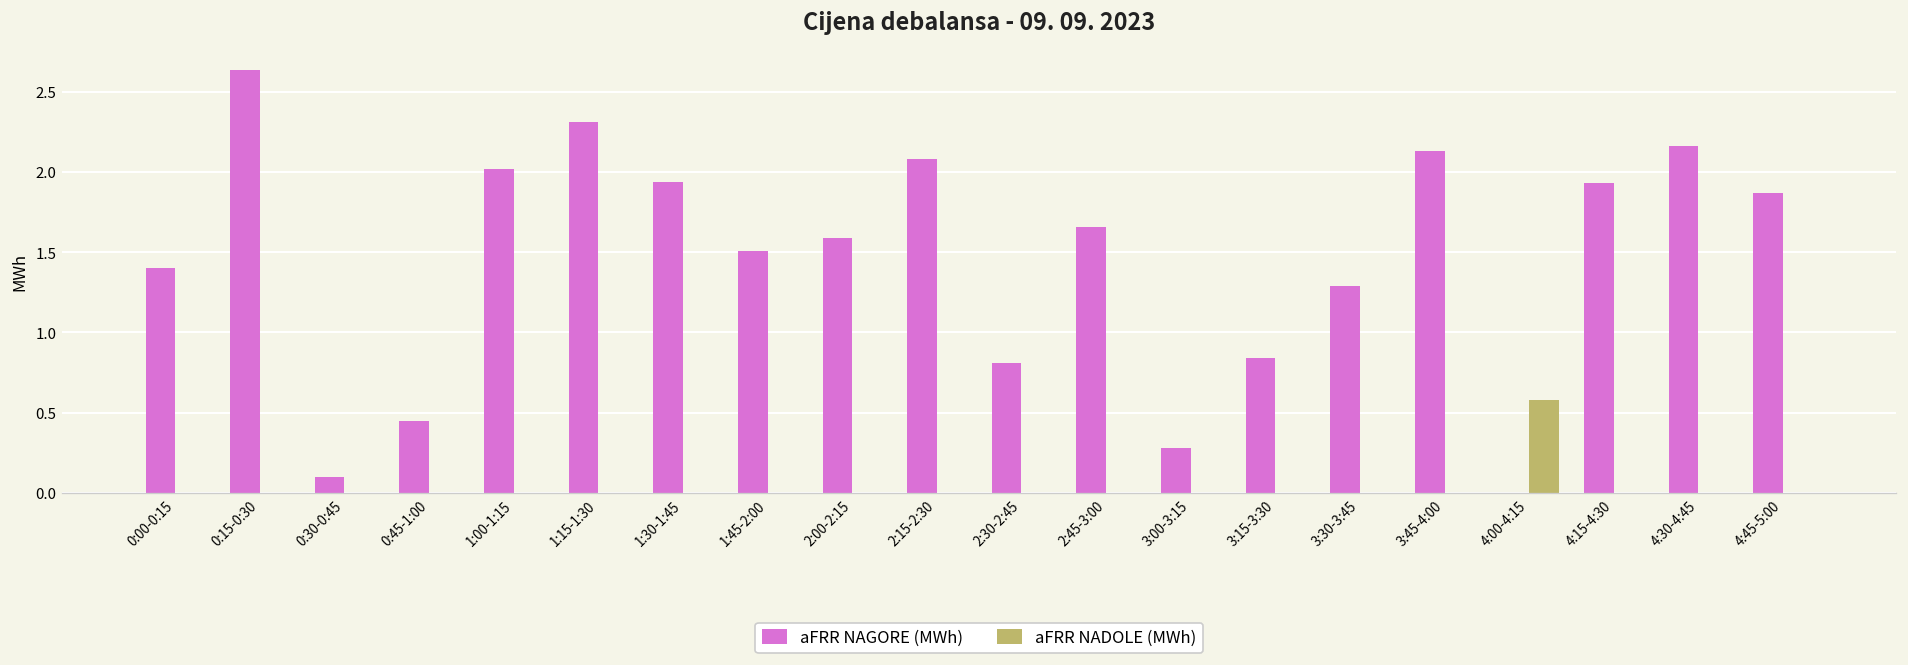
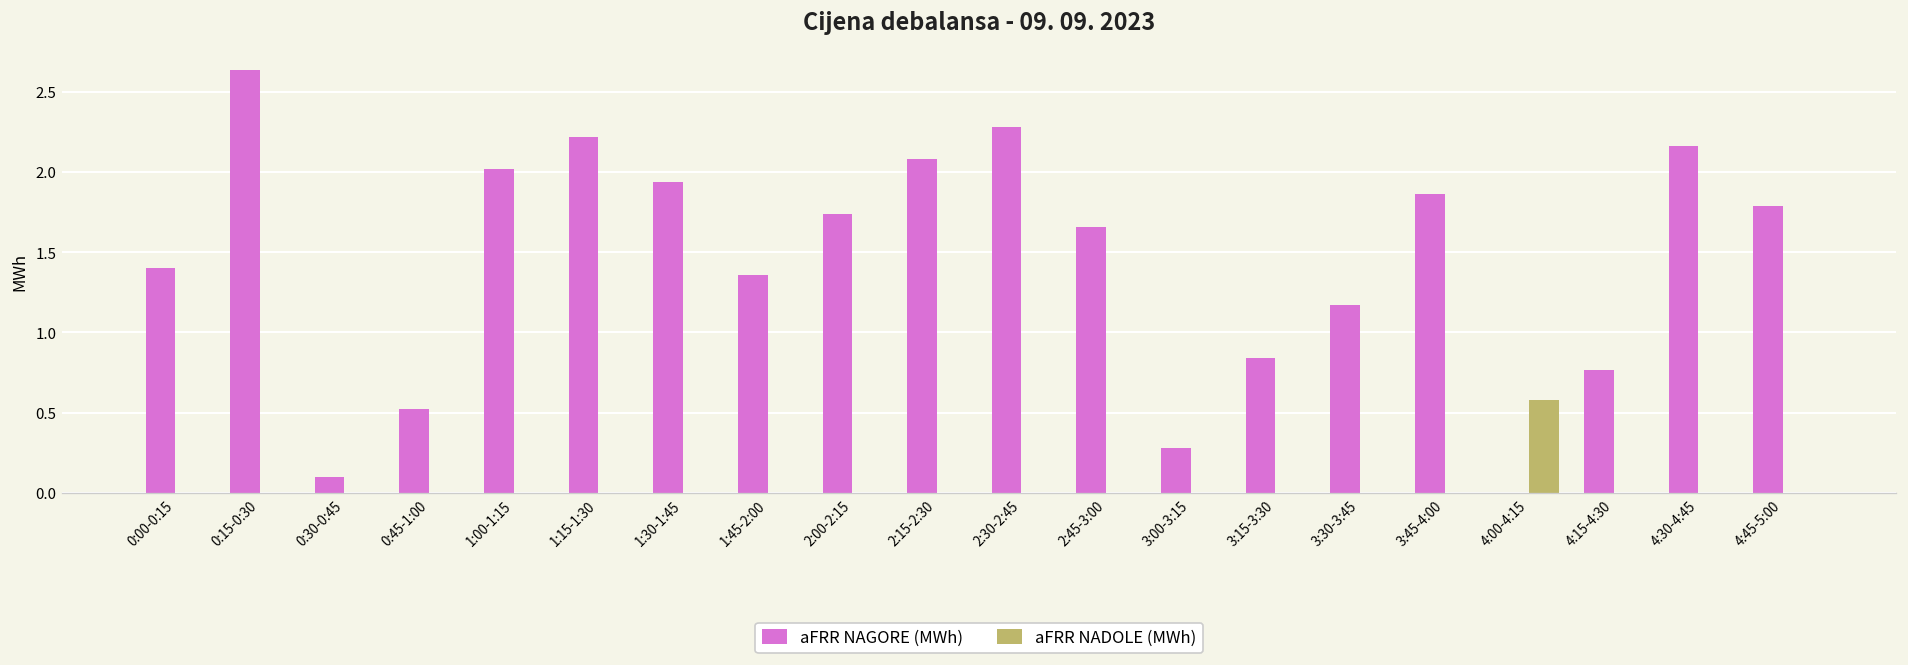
  {
    "aFRR NAGORE (MWh)": {
      "0:00-0:15": 1.40,
      "0:15-0:30": 2.64,
      "0:30-0:45": 0.10,
-     "0:45-1:00": 0.45,
+     "0:45-1:00": 0.52,
      "1:00-1:15": 2.02,
-     "1:15-1:30": 2.31,
+     "1:15-1:30": 2.22,
      "1:30-1:45": 1.94,
-     "1:45-2:00": 1.51,
-     "2:00-2:15": 1.59,
+     "1:45-2:00": 1.36,
+     "2:00-2:15": 1.74,
      "2:15-2:30": 2.08,
-     "2:30-2:45": 0.81,
+     "2:30-2:45": 2.28,
      "2:45-3:00": 1.66,
      "3:00-3:15": 0.28,
      "3:15-3:30": 0.84,
-     "3:30-3:45": 1.29,
-     "3:45-4:00": 2.13,
+     "3:30-3:45": 1.17,
+     "3:45-4:00": 1.86,
      "4:00-4:15": 0.00,
-     "4:15-4:30": 1.93,
+     "4:15-4:30": 0.77,
      "4:30-4:45": 2.16,
-     "4:45-5:00": 1.87
+     "4:45-5:00": 1.79
    },
    "aFRR NADOLE (MWh)": {
      "0:00-0:15": 0.00,
      "0:15-0:30": 0.00,
      "0:30-0:45": 0.00,
      "0:45-1:00": 0.00,
      "1:00-1:15": 0.00,
      "1:15-1:30": 0.00,
      "1:30-1:45": 0.00,
      "1:45-2:00": 0.00,
      "2:00-2:15": 0.00,
      "2:15-2:30": 0.00,
      "2:30-2:45": 0.00,
      "2:45-3:00": 0.00,
      "3:00-3:15": 0.00,
      "3:15-3:30": 0.00,
      "3:30-3:45": 0.00,
      "3:45-4:00": 0.00,
      "4:00-4:15": 0.58,
      "4:15-4:30": 0.00,
      "4:30-4:45": 0.00,
      "4:45-5:00": 0.00
    }
  }
